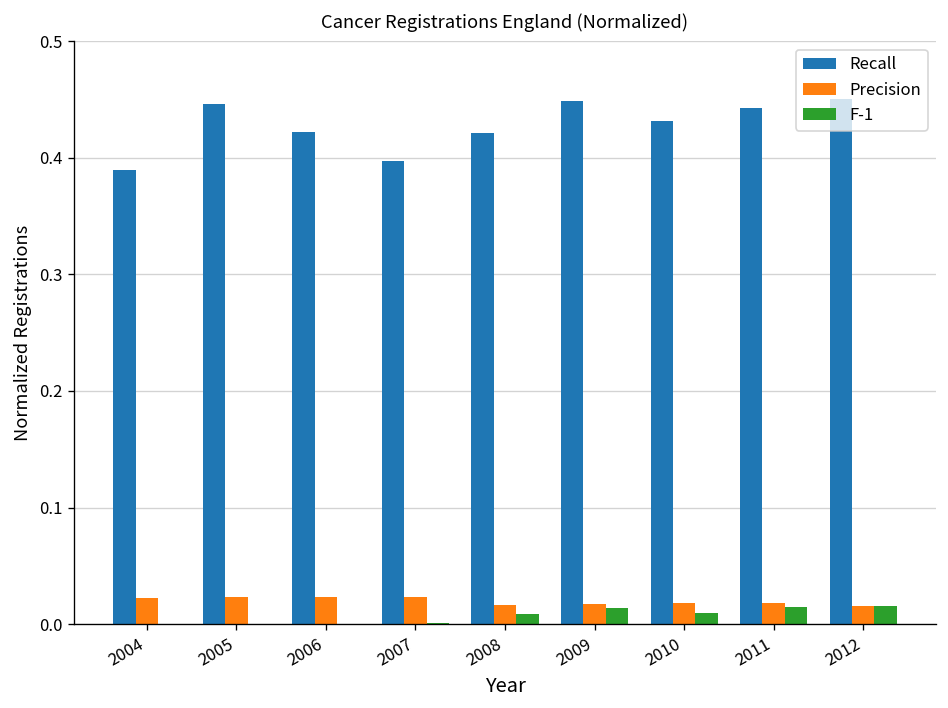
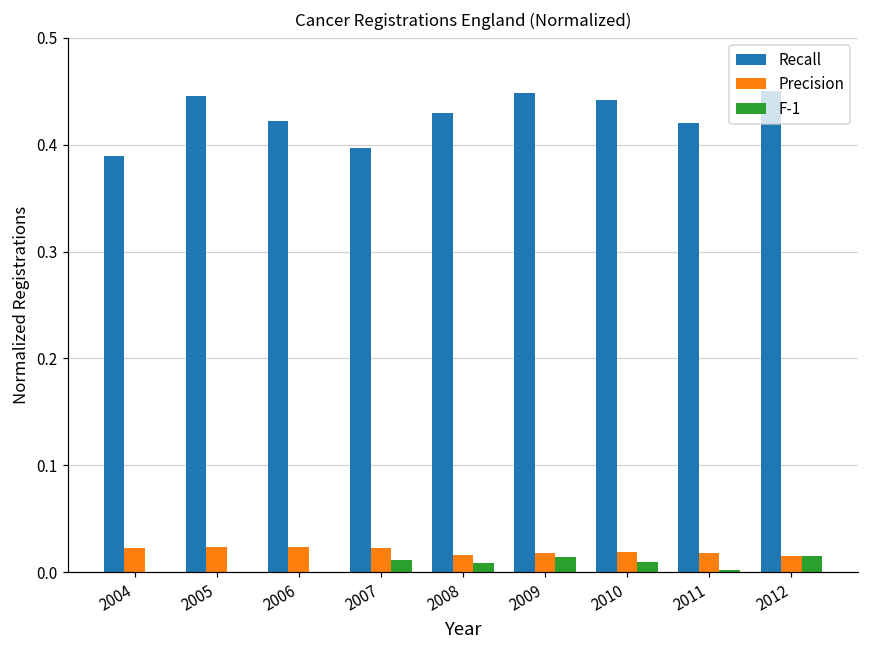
  {
    "Recall": {
      "2004": 0.39,
      "2005": 0.45,
      "2006": 0.42,
      "2007": 0.40,
-     "2008": 0.42,
+     "2008": 0.43,
      "2009": 0.45,
-     "2010": 0.43,
-     "2011": 0.44
+     "2010": 0.44,
+     "2011": 0.42
    },
    "Precision": {
      "2004": 0.02,
      "2005": 0.02,
      "2006": 0.02,
      "2007": 0.02,
      "2008": 0.02,
      "2009": 0.02,
      "2010": 0.02,
      "2011": 0.02,
      "2012": 0.02
    },
    "F-1": {
      "2004": 0.00,
-     "2007": 0.00,
+     "2007": 0.01,
      "2008": 0.01,
      "2009": 0.01,
      "2010": 0.01,
-     "2011": 0.01,
+     "2011": 0.00,
      "2012": 0.02
    }
  }
